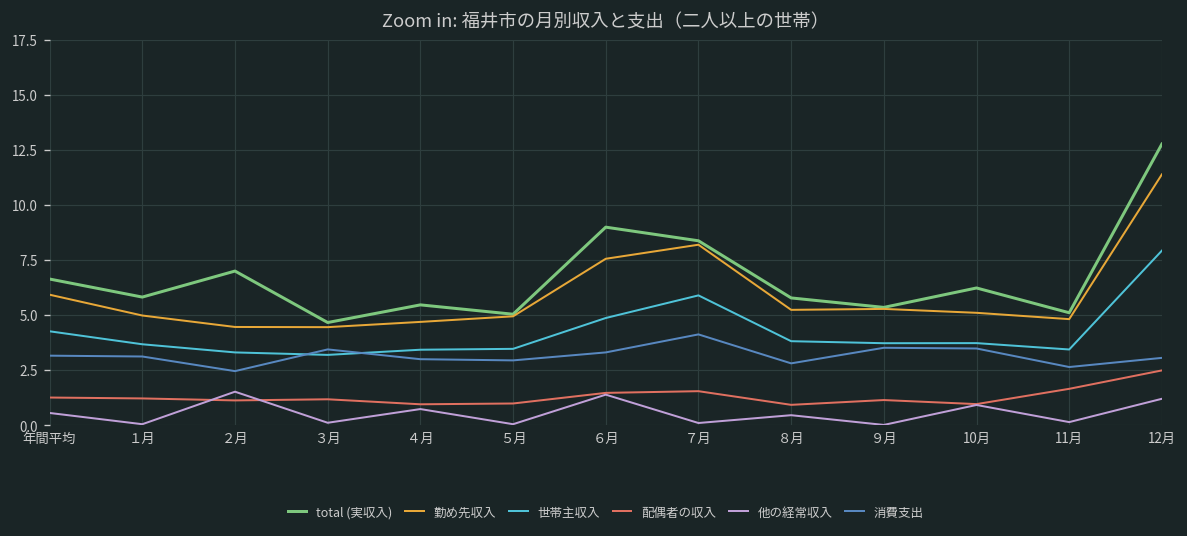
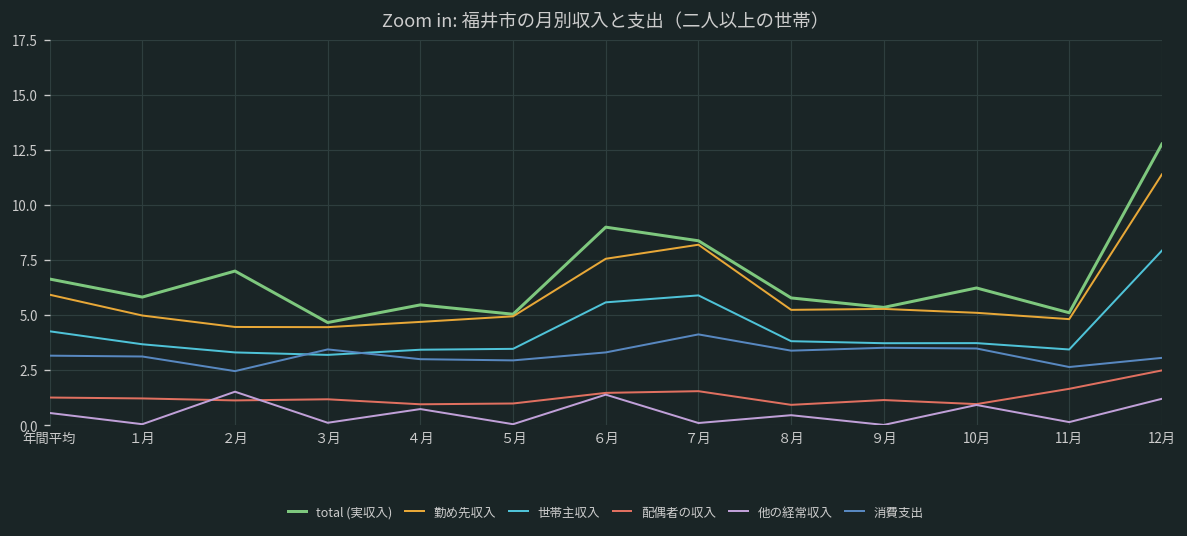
  {
    "total (実収入)": {
      "年間平均": 6.6,
      "１月": 5.8,
      "２月": 7.0,
      "３月": 4.7,
      "４月": 5.5,
      "６月": 9.0,
      "７月": 8.4,
      "８月": 5.8,
      "10月": 6.2,
      "11月": 5.1,
      "12月": 12.8
    },
    "勤め先収入": {
      "年間平均": 5.9,
      "１月": 5.0,
      "２月": 4.5,
      "３月": 4.5,
      "４月": 4.7,
      "６月": 7.6,
      "７月": 8.2,
      "８月": 5.2,
      "10月": 5.1,
      "11月": 4.8,
      "12月": 11.4
    },
    "世帯主収入": {
      "年間平均": 4.3,
      "１月": 3.7,
      "２月": 3.3,
      "３月": 3.2,
      "４月": 3.4,
      "５月": 3.5,
-     "６月": 4.9,
+     "６月": 5.6,
      "７月": 5.9,
      "８月": 3.8,
      "９月": 3.7,
      "10月": 3.7,
      "11月": 3.4,
      "12月": 7.9
    },
    "配偶者の収入": {
      "年間平均": 1.3,
      "１月": 1.2,
      "２月": 1.1,
      "３月": 1.2,
      "４月": 0.9,
      "５月": 1.0,
      "７月": 1.5,
      "８月": 0.9,
      "９月": 1.1,
      "11月": 1.6,
      "12月": 2.5
    },
    "他の経常収入": {
      "年間平均": 0.6,
      "１月": 0.0,
      "２月": 1.5,
      "３月": 0.1,
      "４月": 0.7,
      "５月": 0.0,
      "７月": 0.1,
      "８月": 0.5,
      "９月": 0.0,
      "11月": 0.1,
      "12月": 1.2
    },
    "消費支出": {
      "年間平均": 3.2,
      "１月": 3.1,
      "２月": 2.5,
      "３月": 3.4,
      "４月": 3.0,
      "５月": 2.9,
      "６月": 3.3,
      "７月": 4.1,
-     "８月": 2.8,
+     "８月": 3.4,
      "９月": 3.5,
      "10月": 3.5,
      "11月": 2.6,
      "12月": 3.1
    }
  }
